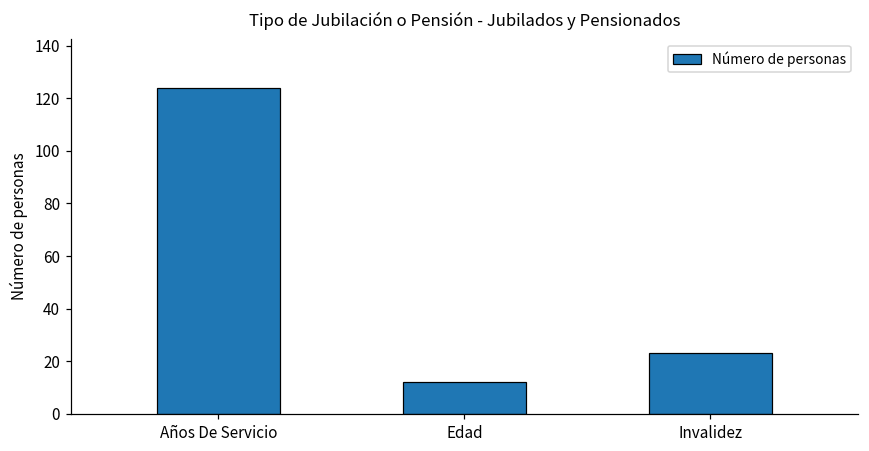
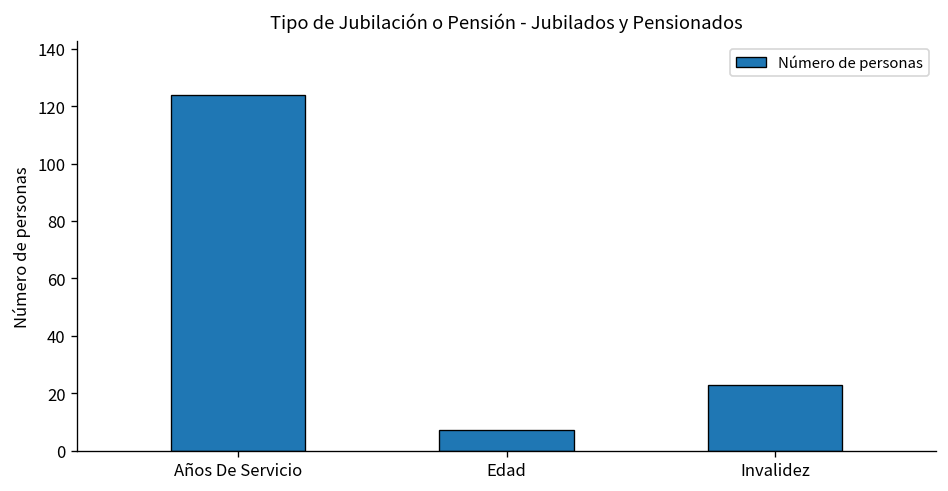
  {
    "Años De Servicio": 124,
-   "Edad": 12,
+   "Edad": 7,
    "Invalidez": 23
  }
